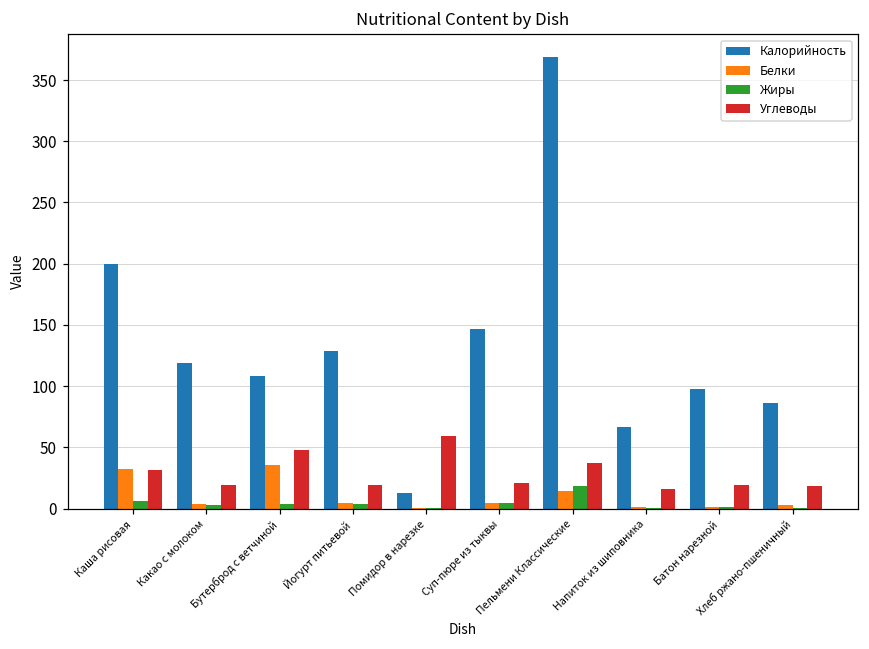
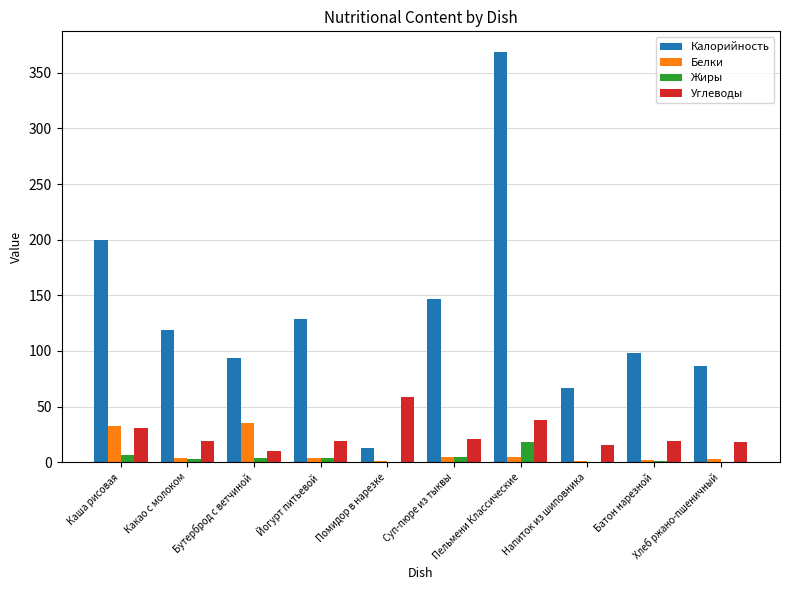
  {
    "Калорийность": {
      "Каша рисовая": 200,
      "Какао с молоком": 119,
-     "Бутерброд с ветчиной": 108,
+     "Бутерброд с ветчиной": 94,
      "Йогурт питьевой": 129,
      "Помидор в нарезке": 13,
      "Суп-пюре из тыквы": 147,
      "Пельмени Классические": 369,
      "Напиток из шиповника": 67,
      "Батон нарезной": 98,
      "Хлеб ржано-пшеничный": 86
    },
    "Белки": {
      "Каша рисовая": 33,
      "Какао с молоком": 4,
      "Бутерброд с ветчиной": 35,
      "Йогурт питьевой": 4,
      "Суп-пюре из тыквы": 5,
-     "Пельмени Классические": 14,
+     "Пельмени Классические": 4,
      "Хлеб ржано-пшеничный": 3
    },
    "Жиры": {
      "Каша рисовая": 6,
      "Какао с молоком": 3,
      "Бутерброд с ветчиной": 4,
      "Йогурт питьевой": 4,
      "Суп-пюре из тыквы": 5,
      "Пельмени Классические": 18
    },
    "Углеводы": {
      "Каша рисовая": 31,
      "Какао с молоком": 19,
-     "Бутерброд с ветчиной": 48,
+     "Бутерброд с ветчиной": 10,
      "Йогурт питьевой": 20,
      "Помидор в нарезке": 59,
      "Суп-пюре из тыквы": 21,
      "Пельмени Классические": 38,
      "Напиток из шиповника": 16,
      "Батон нарезной": 20,
      "Хлеб ржано-пшеничный": 18
    }
  }
